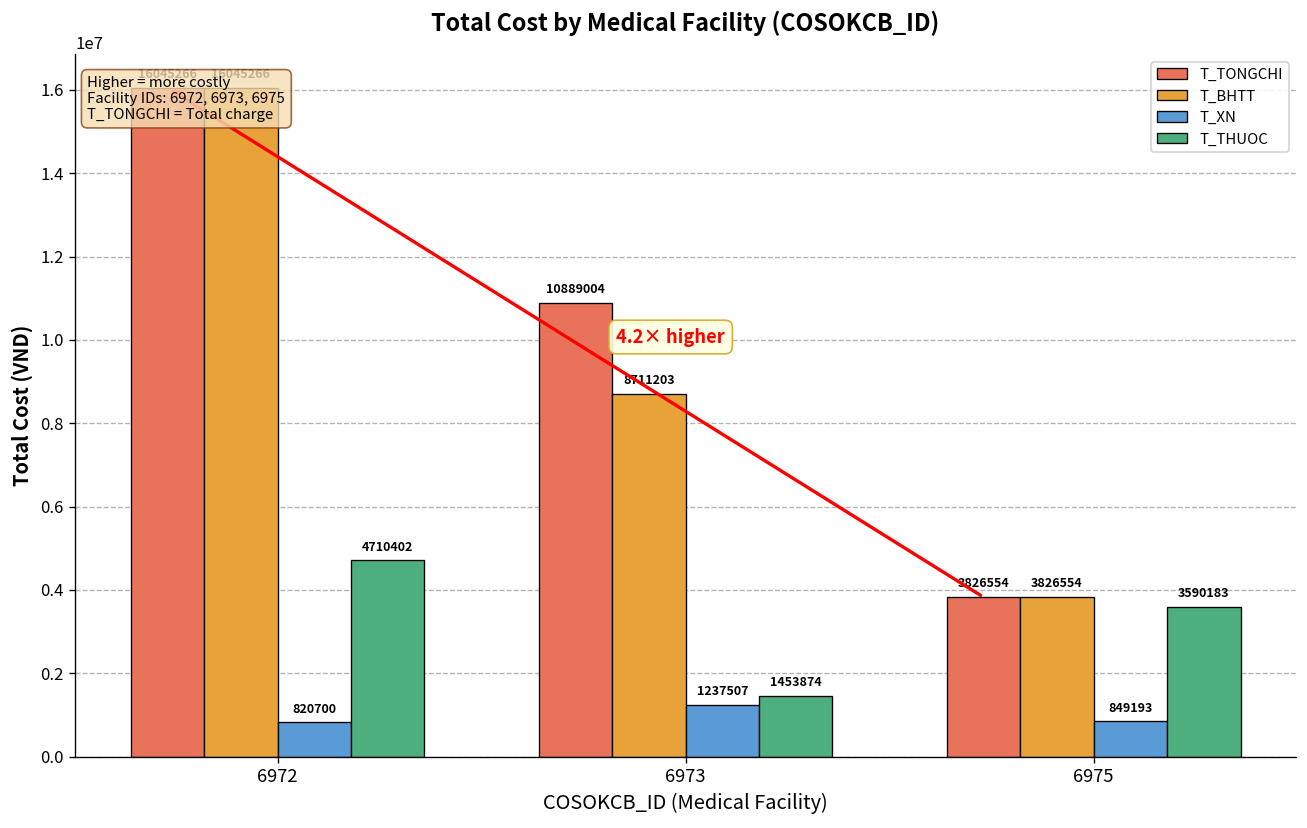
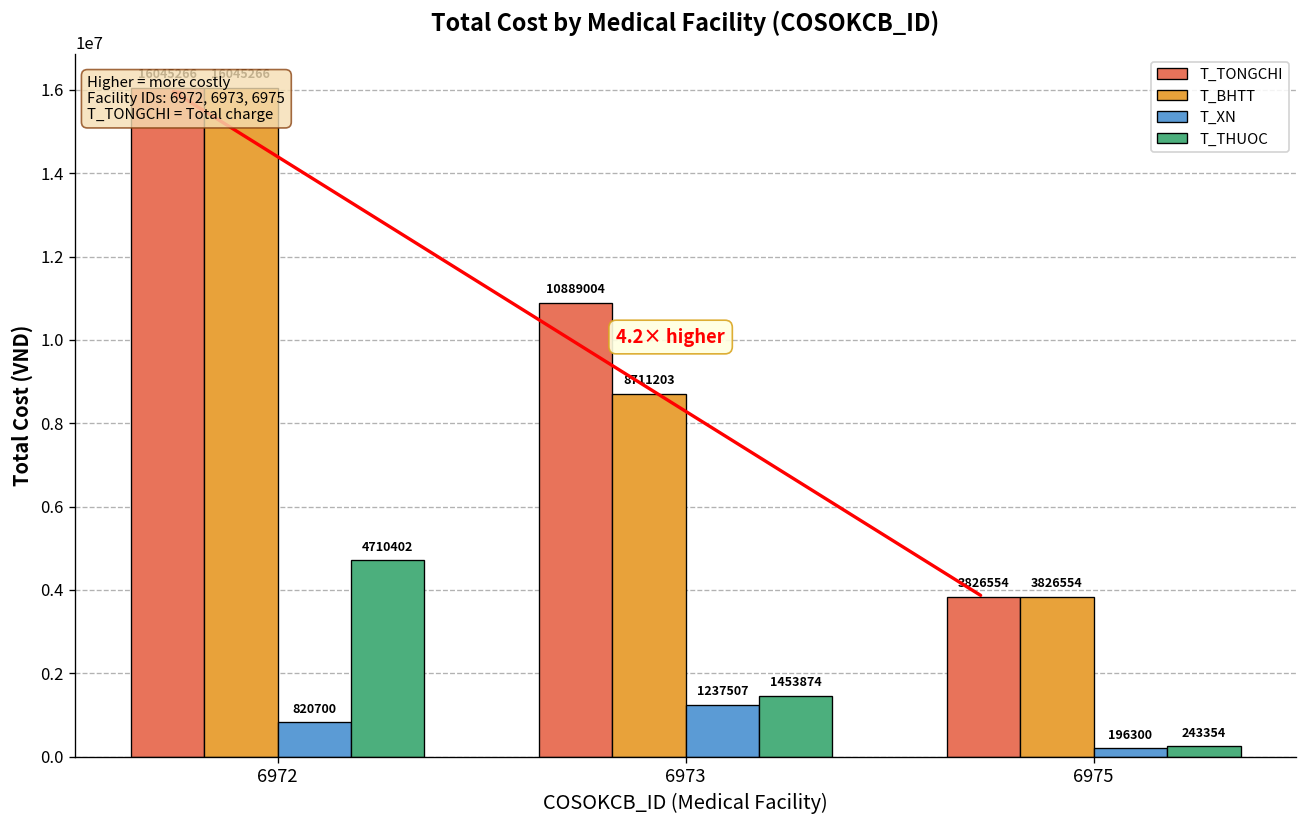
  {
    "T_XN": {
      "6972": 820700,
      "6973": 1237507,
-     "6975": 849193
+     "6975": 196300
    },
    "T_THUOC": {
      "6972": 4710402,
      "6973": 1453874,
-     "6975": 3590183
+     "6975": 243354
    }
  }
